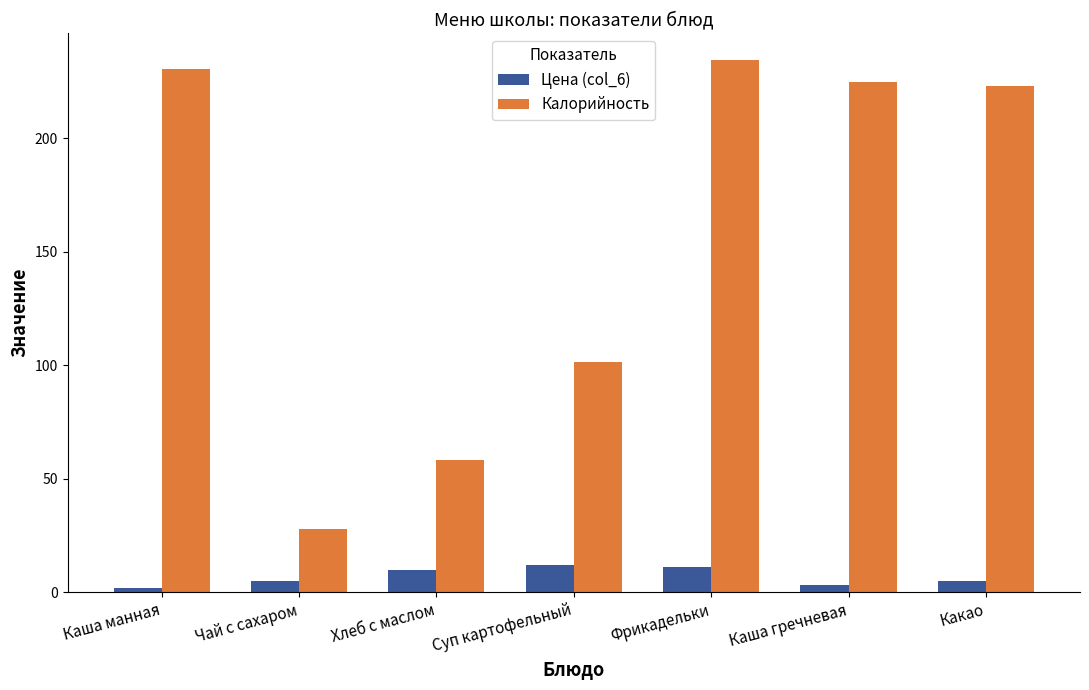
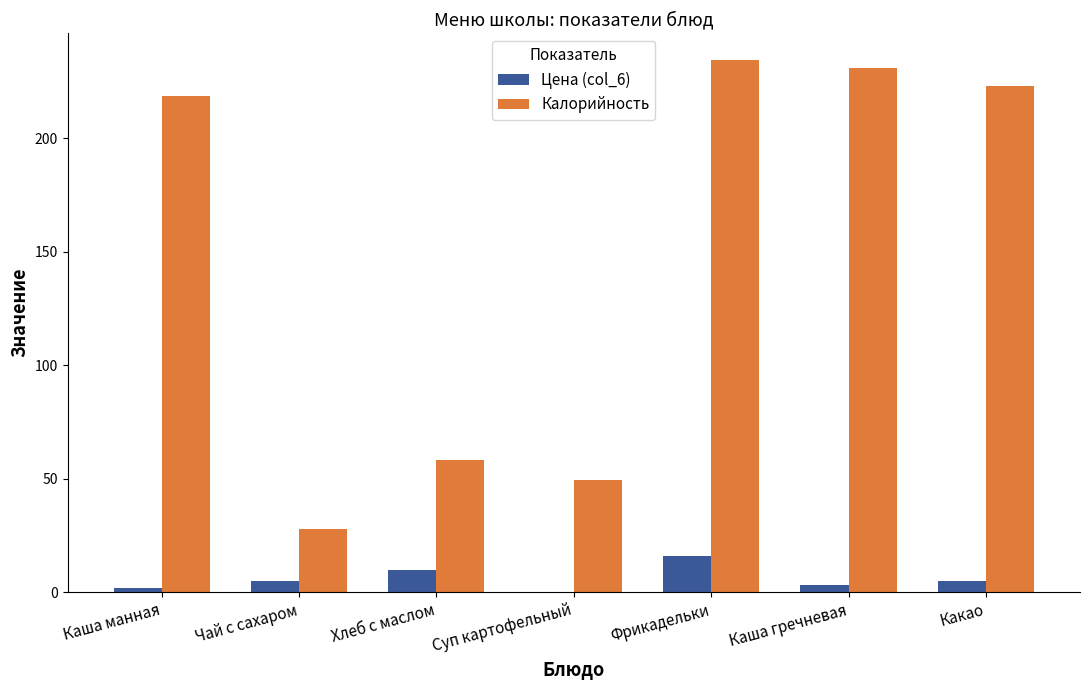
  {
    "Цена (col_6)": {
      "Каша манная": 2,
      "Чай с сахаром": 5,
      "Хлеб с маслом": 10,
-     "Суп картофельный": 12,
-     "Фрикадельки": 11,
+     "Суп картофельный": 0,
+     "Фрикадельки": 16,
      "Каша гречневая": 3,
      "Какао": 5
    },
    "Калорийность": {
-     "Каша манная": 231,
+     "Каша манная": 219,
      "Чай с сахаром": 28,
      "Хлеб с маслом": 58,
-     "Суп картофельный": 101,
+     "Суп картофельный": 49,
      "Фрикадельки": 235,
-     "Каша гречневая": 225,
+     "Каша гречневая": 231,
      "Какао": 223
    }
  }
